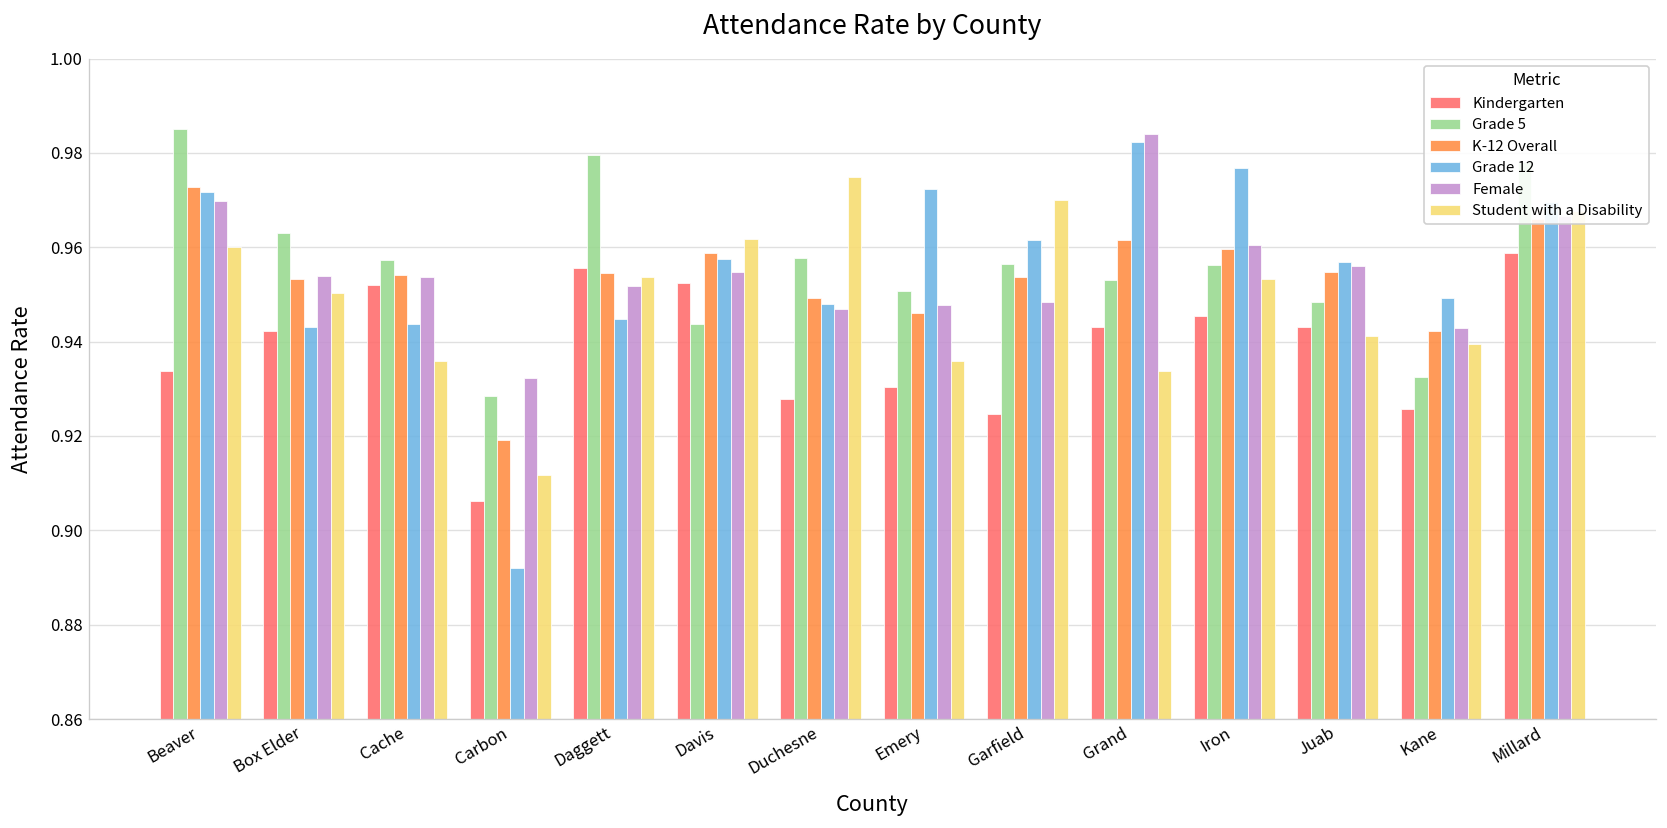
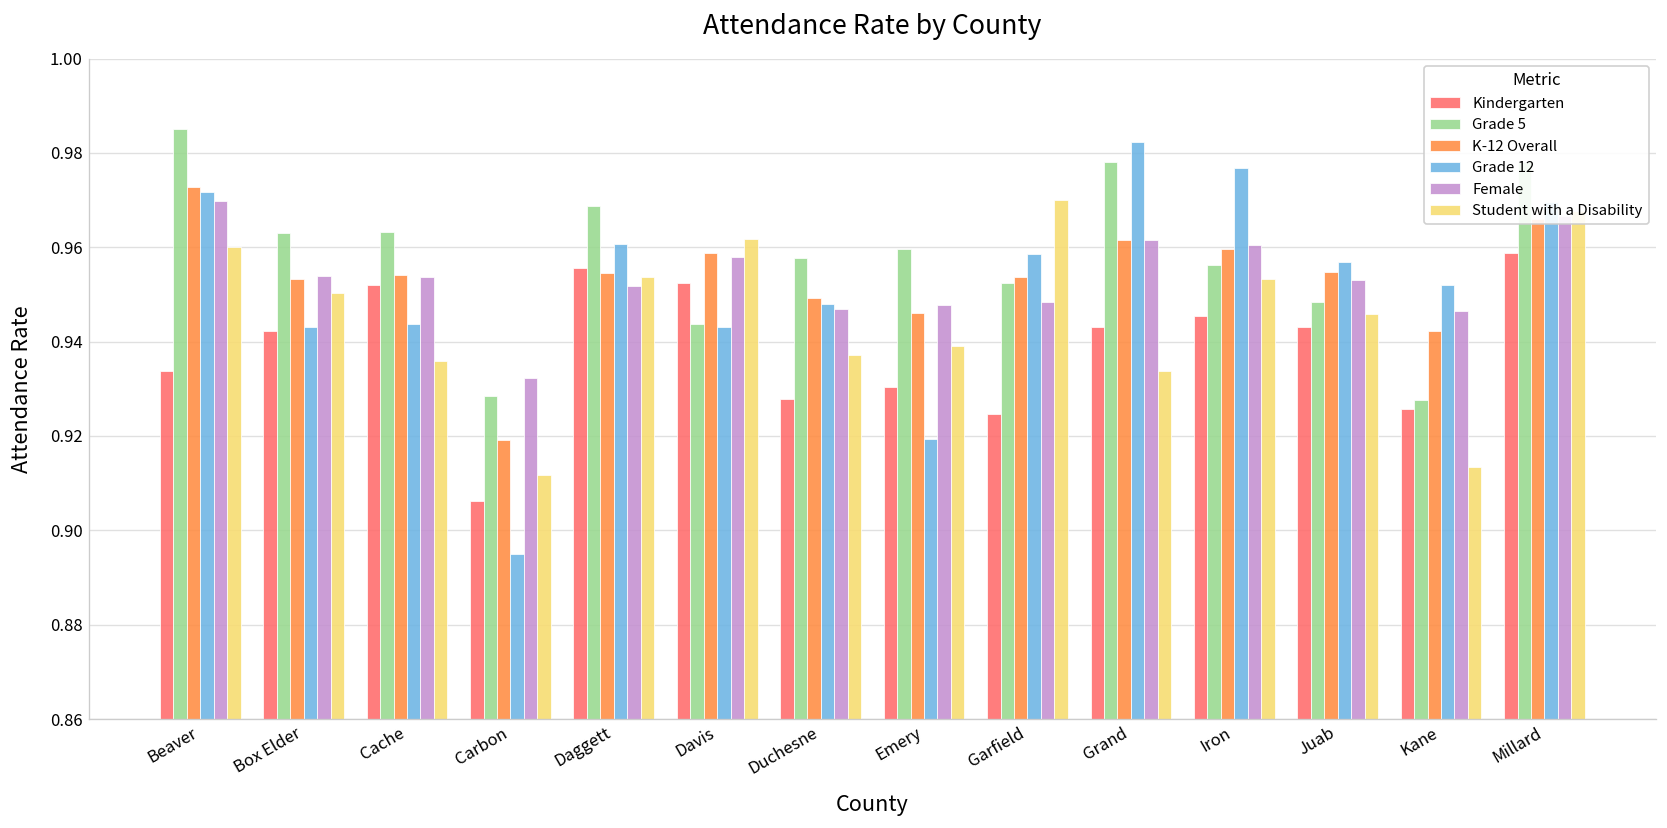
  {
    "Grade 5": {
      "Beaver": 0.985,
      "Box Elder": 0.963,
-     "Cache": 0.957,
+     "Cache": 0.963,
      "Carbon": 0.929,
-     "Daggett": 0.980,
+     "Daggett": 0.969,
      "Davis": 0.944,
      "Duchesne": 0.958,
-     "Emery": 0.951,
-     "Garfield": 0.957,
-     "Grand": 0.953,
+     "Emery": 0.960,
+     "Garfield": 0.953,
+     "Grand": 0.978,
      "Iron": 0.956,
      "Juab": 0.948,
-     "Kane": 0.933
+     "Kane": 0.928
    },
    "Grade 12": {
      "Beaver": 0.972,
      "Box Elder": 0.943,
      "Cache": 0.944,
-     "Carbon": 0.892,
-     "Daggett": 0.945,
-     "Davis": 0.958,
+     "Carbon": 0.895,
+     "Daggett": 0.961,
+     "Davis": 0.943,
      "Duchesne": 0.948,
-     "Emery": 0.972,
-     "Garfield": 0.962,
+     "Emery": 0.919,
+     "Garfield": 0.959,
      "Grand": 0.982,
      "Iron": 0.977,
      "Juab": 0.957,
-     "Kane": 0.949
+     "Kane": 0.952
    },
    "Female": {
      "Beaver": 0.970,
      "Box Elder": 0.954,
      "Cache": 0.954,
      "Carbon": 0.932,
      "Daggett": 0.952,
-     "Davis": 0.955,
+     "Davis": 0.958,
      "Duchesne": 0.947,
      "Emery": 0.948,
      "Garfield": 0.948,
-     "Grand": 0.984,
+     "Grand": 0.962,
      "Iron": 0.961,
-     "Juab": 0.956,
-     "Kane": 0.943
+     "Juab": 0.953,
+     "Kane": 0.947
    },
    "Student with a Disability": {
      "Beaver": 0.960,
      "Box Elder": 0.950,
      "Cache": 0.936,
      "Carbon": 0.912,
      "Daggett": 0.954,
      "Davis": 0.962,
-     "Duchesne": 0.975,
-     "Emery": 0.936,
+     "Duchesne": 0.937,
+     "Emery": 0.939,
      "Garfield": 0.970,
      "Grand": 0.934,
      "Iron": 0.953,
-     "Juab": 0.941,
-     "Kane": 0.940
+     "Juab": 0.946,
+     "Kane": 0.913
    }
  }
